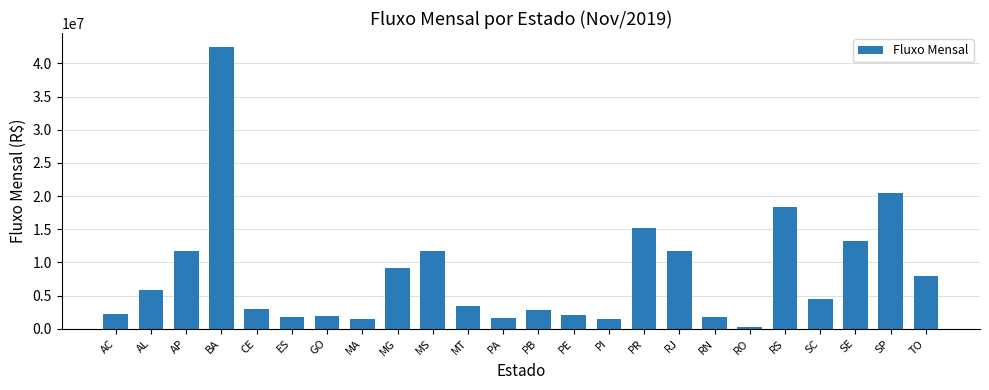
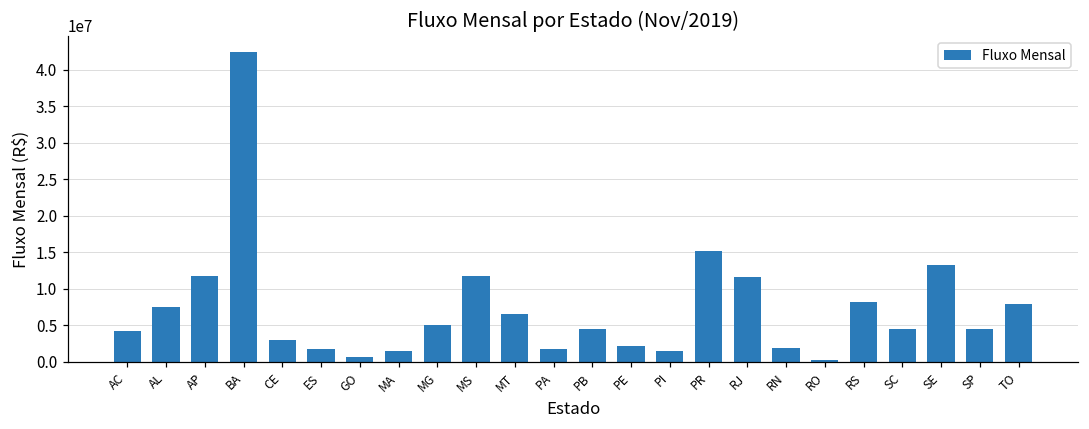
  {
-   "AC": 2000000,
-   "AL": 6000000,
+   "AC": 4000000,
+   "AL": 7000000,
    "AP": 12000000,
    "BA": 42000000,
    "CE": 3000000,
    "ES": 2000000,
-   "GO": 2000000,
+   "GO": 1000000,
    "MA": 2000000,
-   "MG": 9000000,
+   "MG": 5000000,
    "MS": 12000000,
-   "MT": 3000000,
+   "MT": 7000000,
    "PA": 2000000,
-   "PB": 3000000,
+   "PB": 5000000,
    "PE": 2000000,
    "PI": 1000000,
    "PR": 15000000,
    "RJ": 12000000,
    "RN": 2000000,
-   "RS": 18000000,
+   "RS": 8000000,
    "SC": 4000000,
    "SE": 13000000,
-   "SP": 21000000,
+   "SP": 4000000,
    "TO": 8000000
  }
